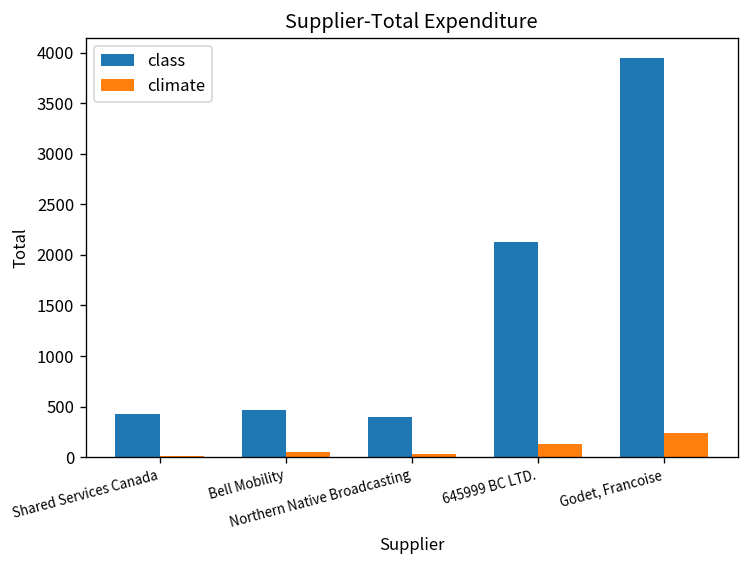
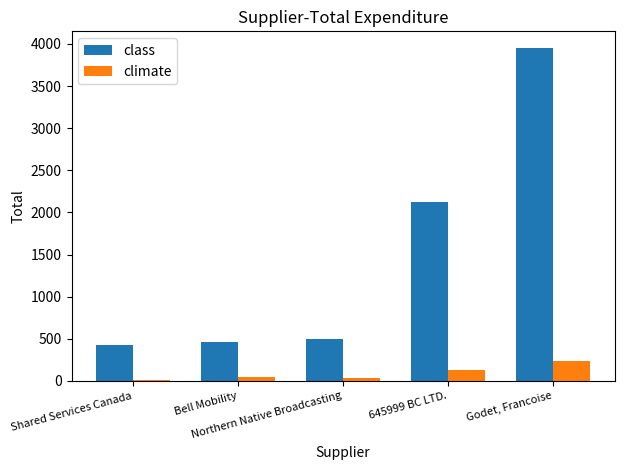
  {
    "class": {
      "Shared Services Canada": 400,
      "Bell Mobility": 500,
-     "Northern Native Broadcasting": 400,
+     "Northern Native Broadcasting": 500,
      "645999 BC LTD.": 2100,
      "Godet, Francoise": 4000
    },
    "climate": {
      "Bell Mobility": 100,
      "Northern Native Broadcasting": 0,
      "645999 BC LTD.": 100,
      "Godet, Francoise": 200
    }
  }
